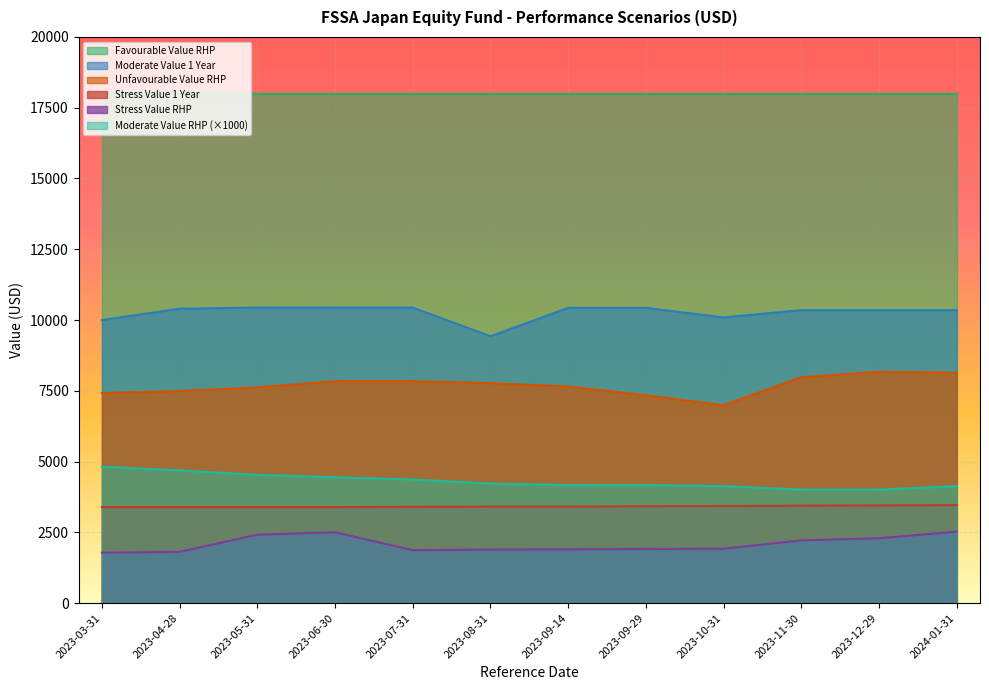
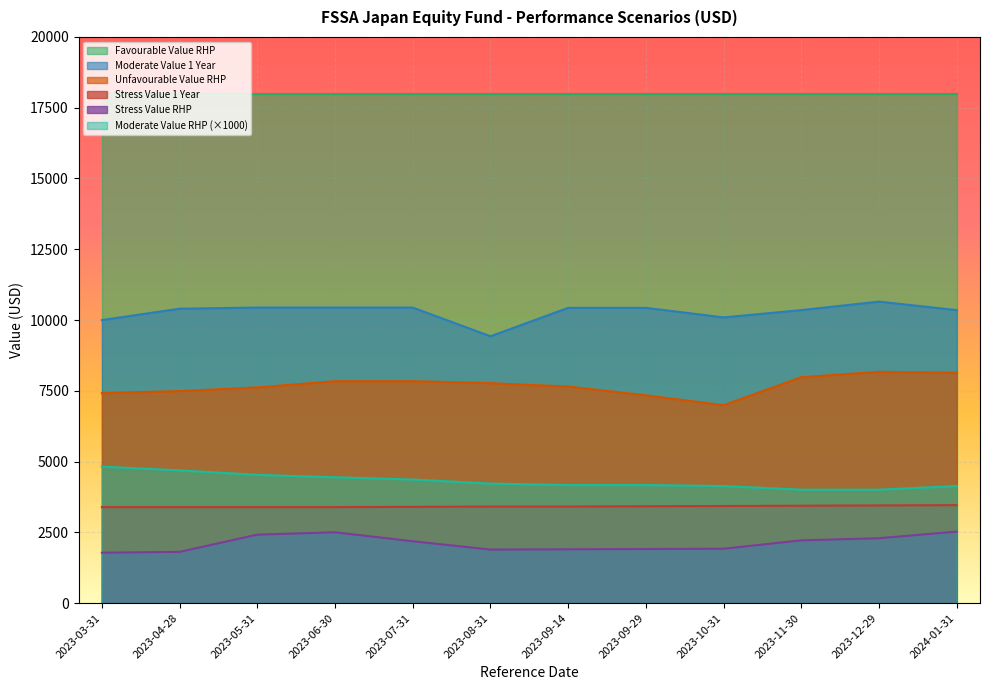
  {
    "Moderate Value 1 Year": {
      "2023-03-31": 10000,
      "2023-04-28": 10400,
      "2023-05-31": 10400,
      "2023-06-30": 10400,
      "2023-07-31": 10400,
      "2023-08-31": 9400,
      "2023-09-14": 10400,
      "2023-09-29": 10400,
      "2023-10-31": 10100,
      "2023-11-30": 10400,
-     "2023-12-29": 10400,
+     "2023-12-29": 10700,
      "2024-01-31": 10400
    },
    "Stress Value RHP": {
      "2023-03-31": 1800,
      "2023-04-28": 1800,
      "2023-05-31": 2400,
      "2023-06-30": 2500,
-     "2023-07-31": 1900,
+     "2023-07-31": 2200,
      "2023-08-31": 1900,
      "2023-09-14": 1900,
      "2023-09-29": 1900,
      "2023-10-31": 1900,
      "2023-11-30": 2200,
      "2023-12-29": 2300,
      "2024-01-31": 2500
    }
  }
